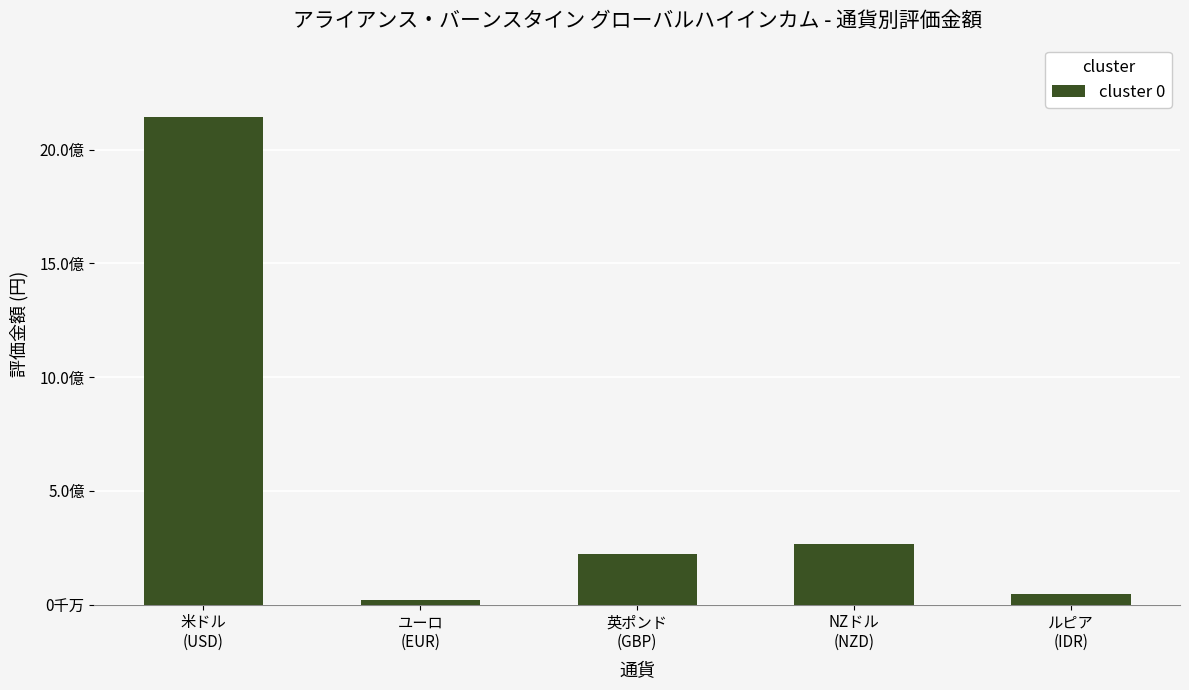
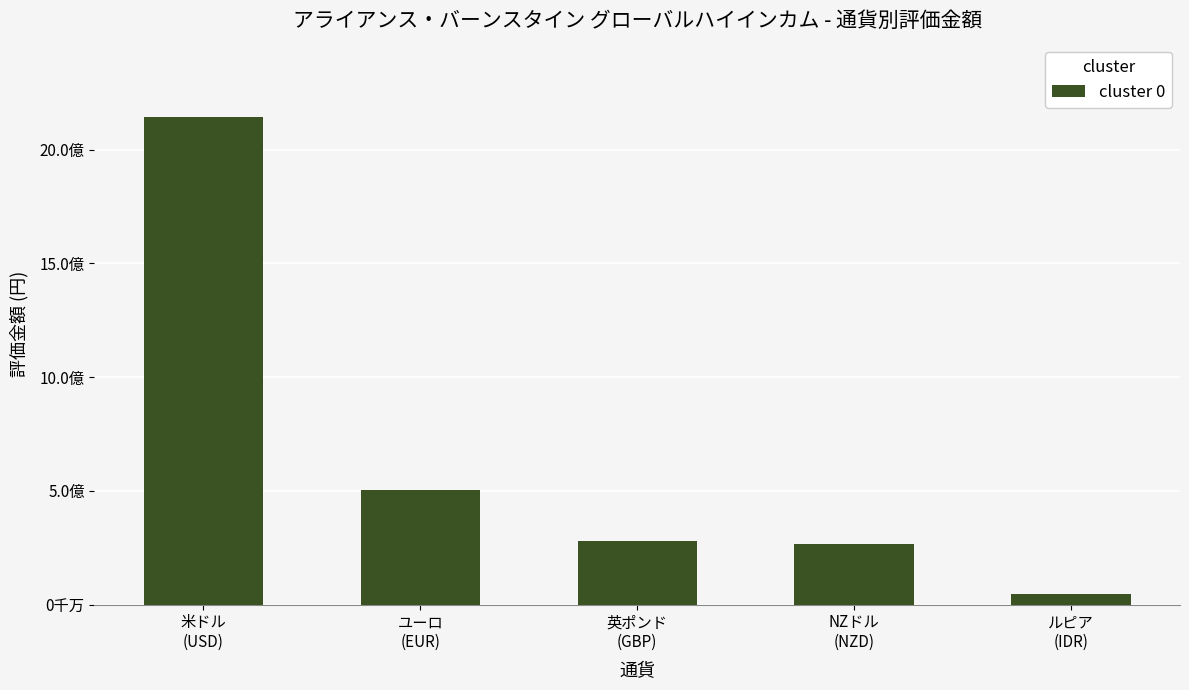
  {
    "米ドル (USD)": "21.4億",
-   "ユーロ (EUR)": "0.2億",
-   "英ポンド (GBP)": "2.2億",
+   "ユーロ (EUR)": "5.0億",
+   "英ポンド (GBP)": "2.8億",
    "NZドル (NZD)": "2.7億",
    "ルピア (IDR)": "0.5億"
  }
